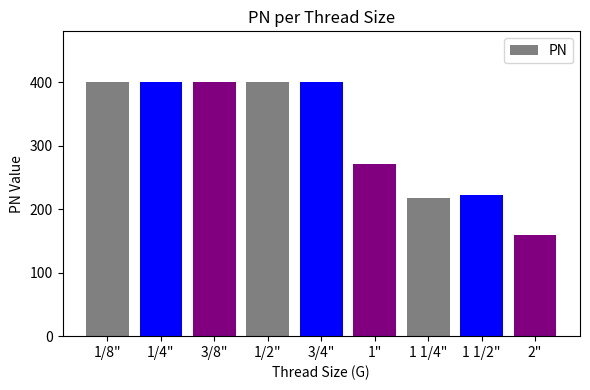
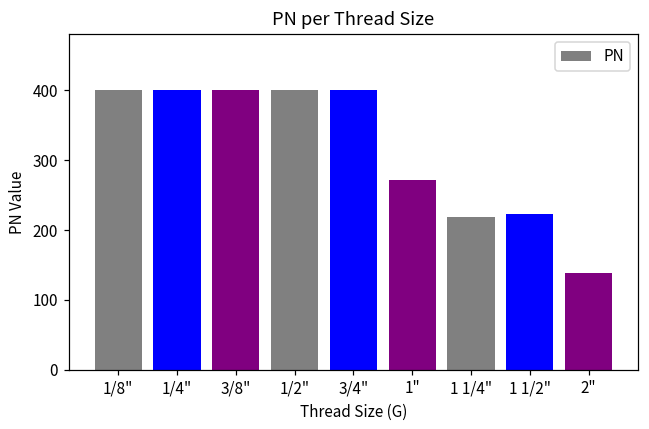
  {
    "1/8\"": 400,
    "1/4\"": 400,
    "3/8\"": 400,
    "1/2\"": 400,
    "3/4\"": 400,
    "1\"": 270,
    "1 1/4\"": 220,
    "1 1/2\"": 220,
-   "2\"": 160
+   "2\"": 140
  }
